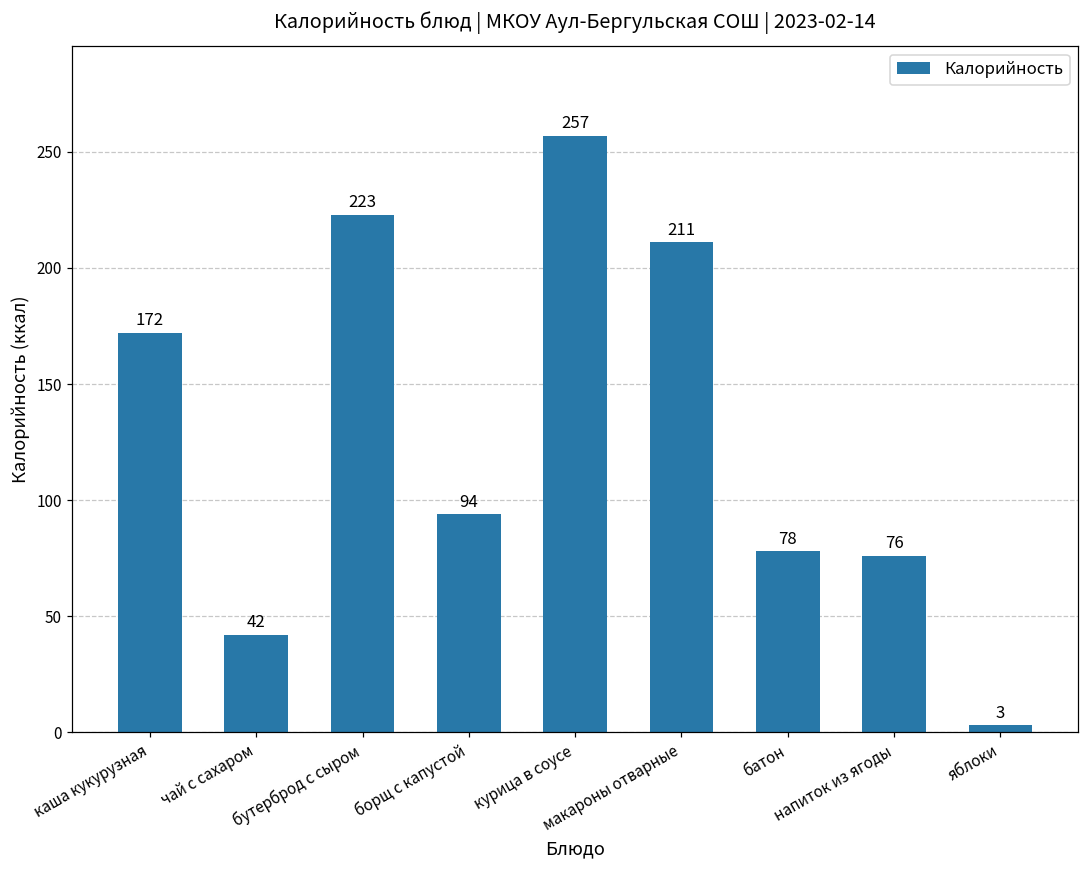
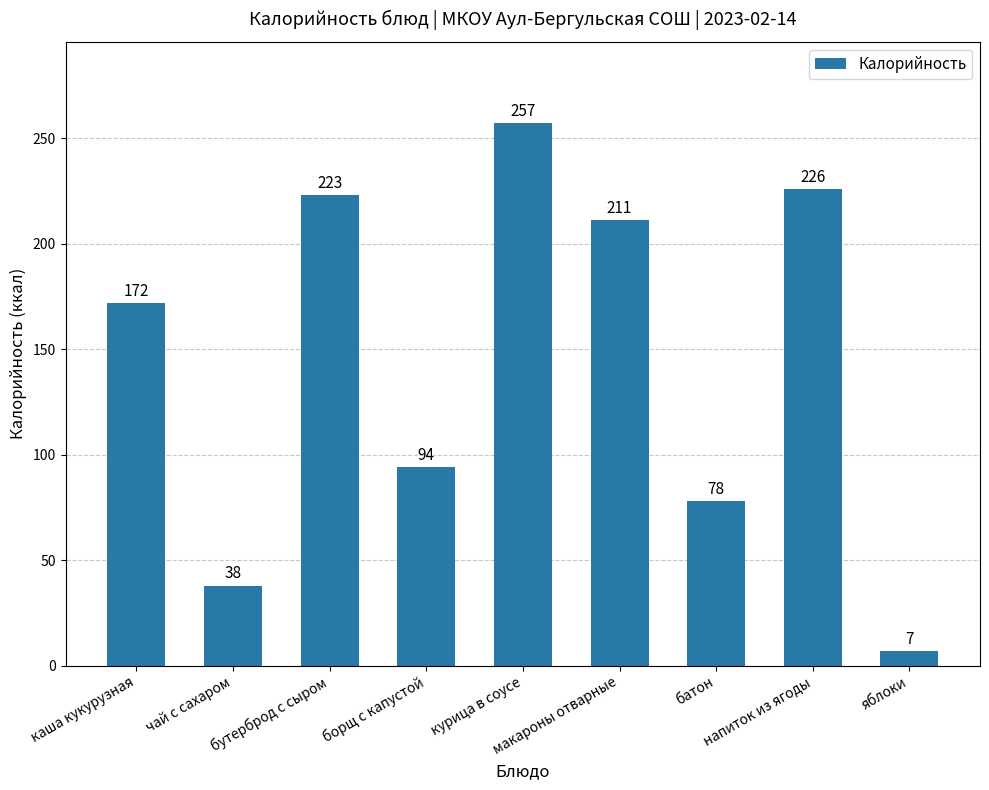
  {
    "каша кукурузная": 172,
-   "чай с сахаром": 42,
+   "чай с сахаром": 38,
    "бутерброд с сыром": 223,
    "борщ с капустой": 94,
    "курица в соусе": 257,
    "макароны отварные": 211,
    "батон": 78,
-   "напиток из ягоды": 76,
-   "яблоки": 3
+   "напиток из ягоды": 226,
+   "яблоки": 7
  }
